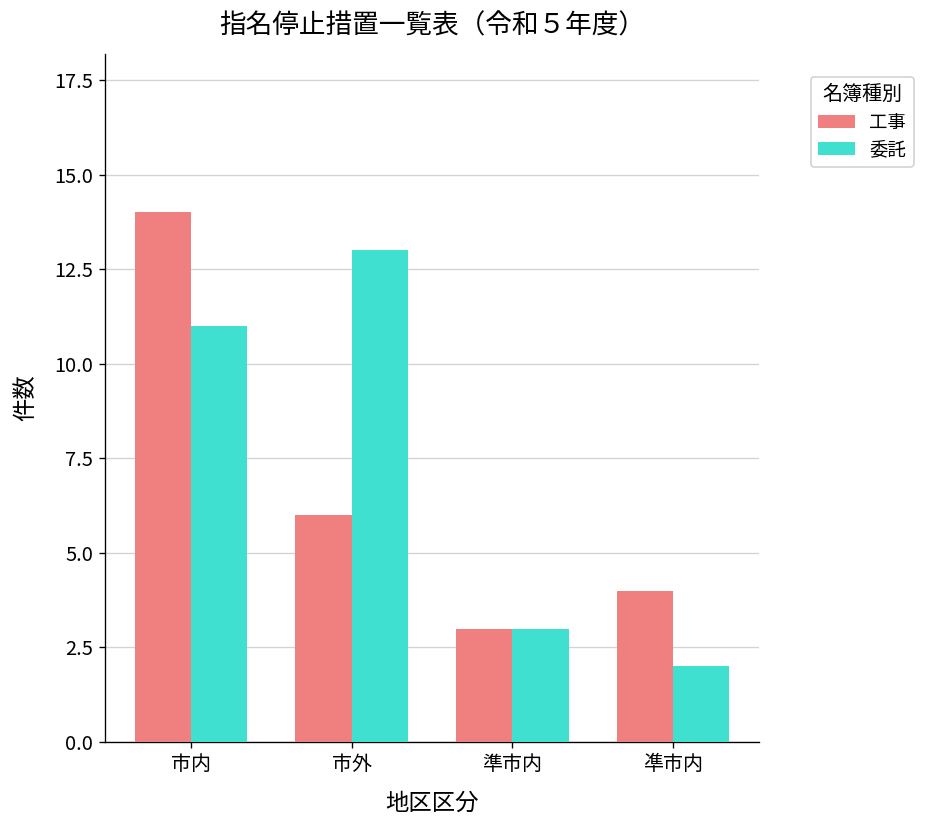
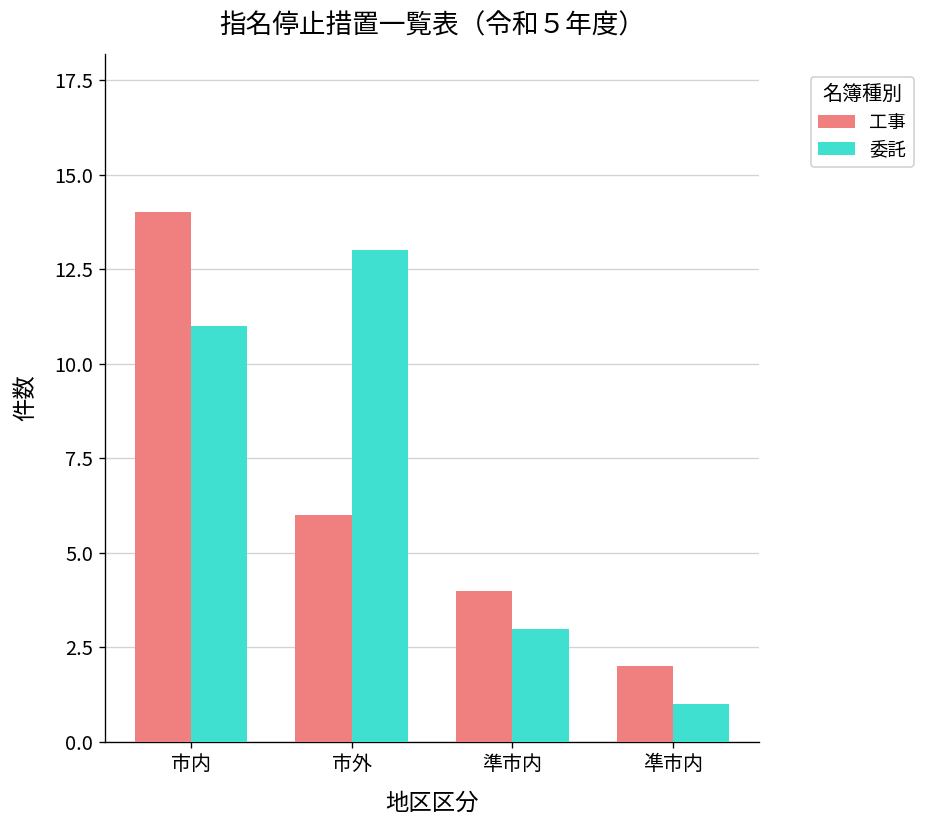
  {
    "工事": {
      "市内": 14,
      "市外": 6,
-     "準市内": 3,
-     "凖市内": 4
+     "準市内": 4,
+     "凖市内": 2
    },
    "委託": {
      "市内": 11,
      "市外": 13,
      "準市内": 3,
-     "凖市内": 2
+     "凖市内": 1
    }
  }
